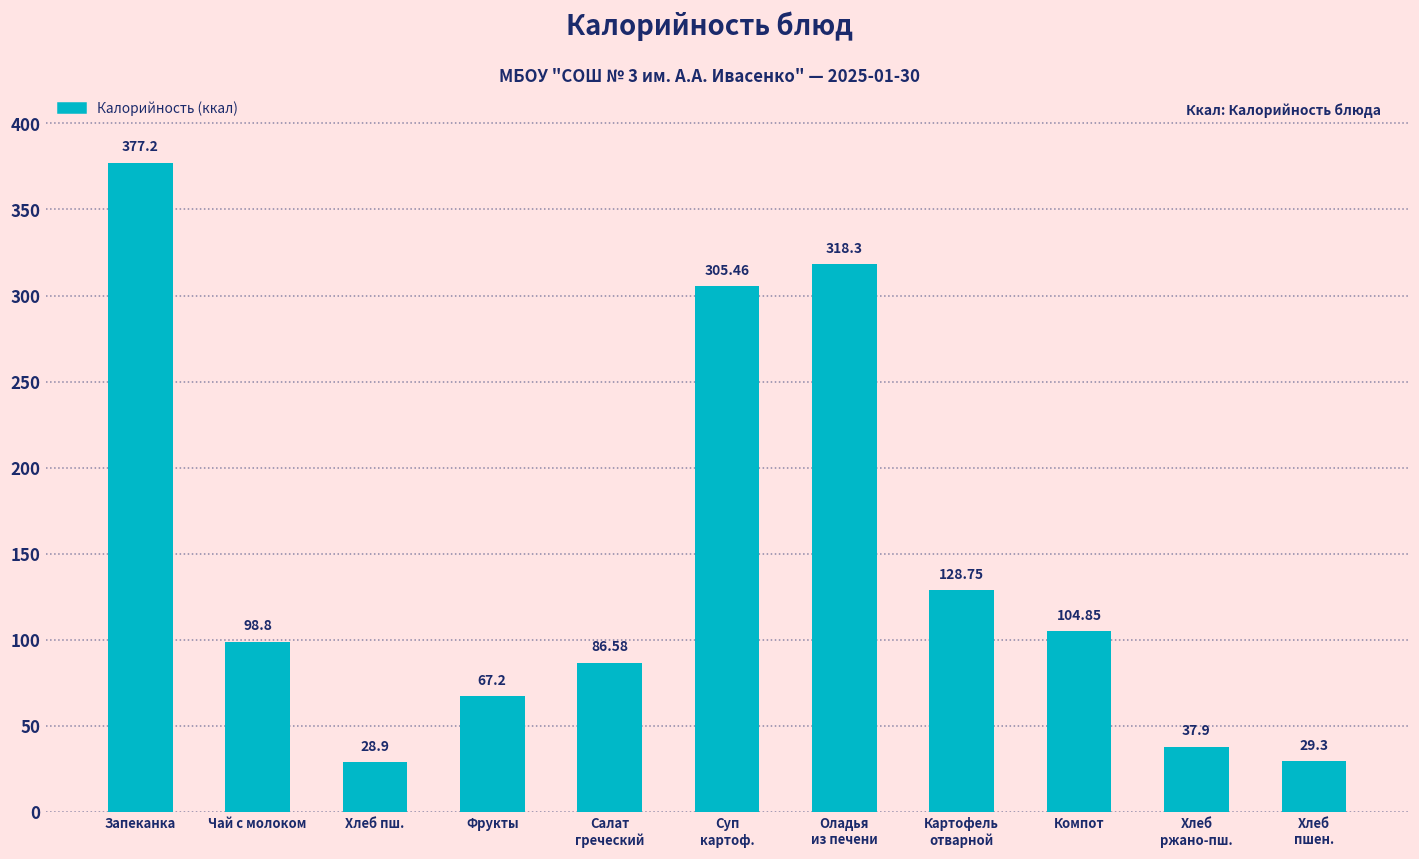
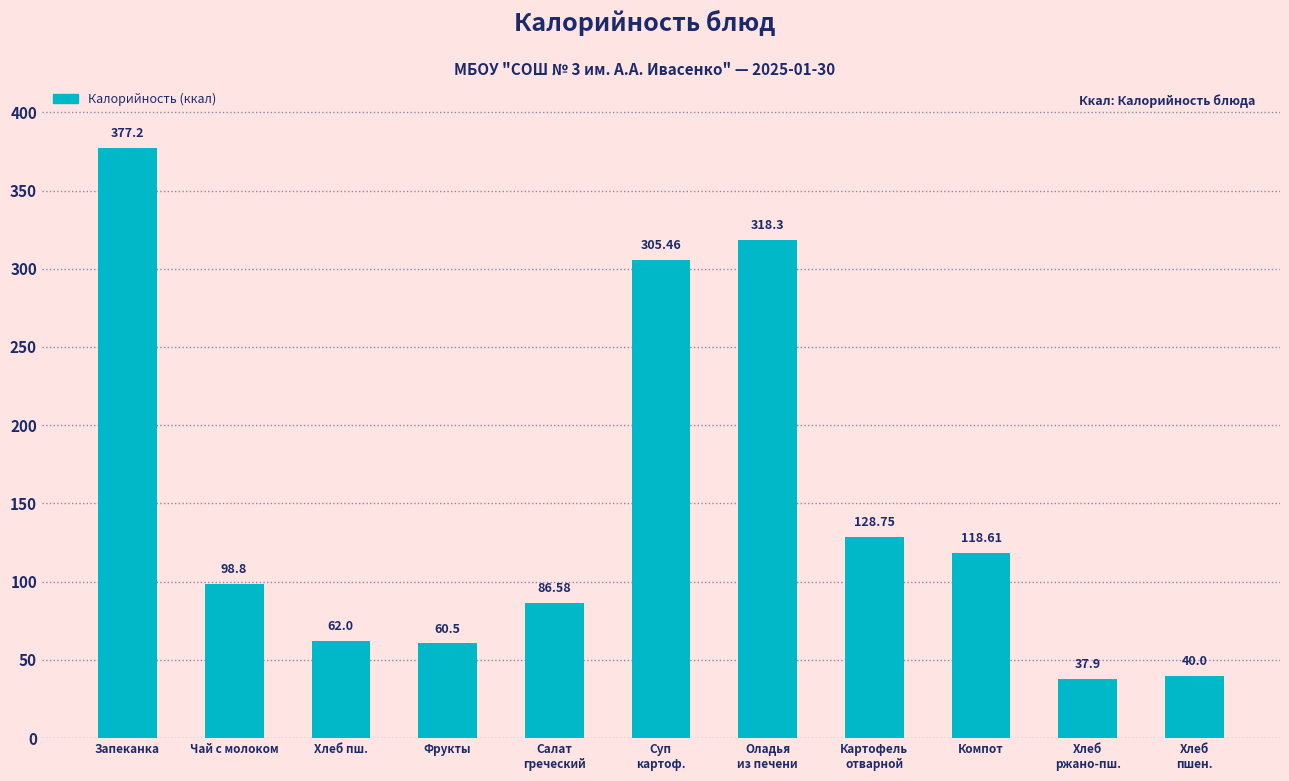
  {
    "Запеканка": 377.2,
    "Чай с молоком": 98.8,
-   "Хлеб пш.": 28.9,
-   "Фрукты": 67.2,
+   "Хлеб пш.": 62.0,
+   "Фрукты": 60.5,
    "Салат греческий": 86.58,
    "Суп картоф.": 305.46,
    "Оладья из печени": 318.3,
    "Картофель отварной": 128.75,
-   "Компот": 104.85,
+   "Компот": 118.61,
    "Хлеб ржано-пш.": 37.9,
-   "Хлеб пшен.": 29.3
+   "Хлеб пшен.": 40.0
  }
